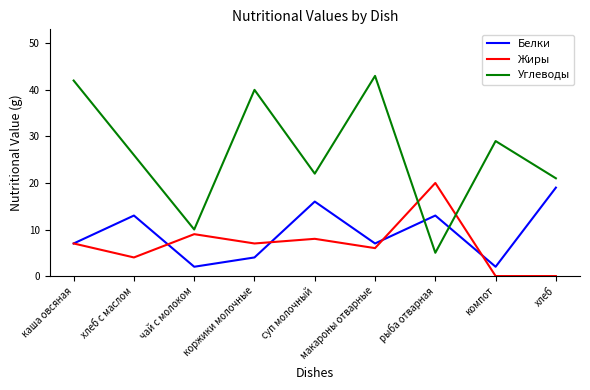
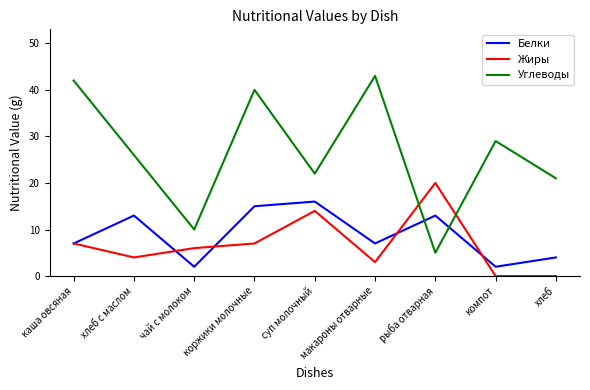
  {
    "Белки": {
      "хлеб с маслом": 13,
      "чай с молоком": 2,
-     "коржики молочные": 4,
+     "коржики молочные": 15,
      "суп молочный": 16,
      "макароны отварные": 7,
      "рыба отварная": 13,
      "компот": 2,
-     "хлеб": 19
+     "хлеб": 4
    },
    "Жиры": {
      "хлеб с маслом": 4,
-     "чай с молоком": 9,
+     "чай с молоком": 6,
      "коржики молочные": 7,
-     "суп молочный": 8,
-     "макароны отварные": 6,
+     "суп молочный": 14,
+     "макароны отварные": 3,
      "рыба отварная": 20,
      "компот": 0,
      "хлеб": 0
    },
    "Углеводы": {
      "каша овсяная": 42,
      "хлеб с маслом": 26,
      "чай с молоком": 10,
      "коржики молочные": 40,
      "суп молочный": 22,
      "макароны отварные": 43,
      "рыба отварная": 5,
      "компот": 29,
      "хлеб": 21
    }
  }
